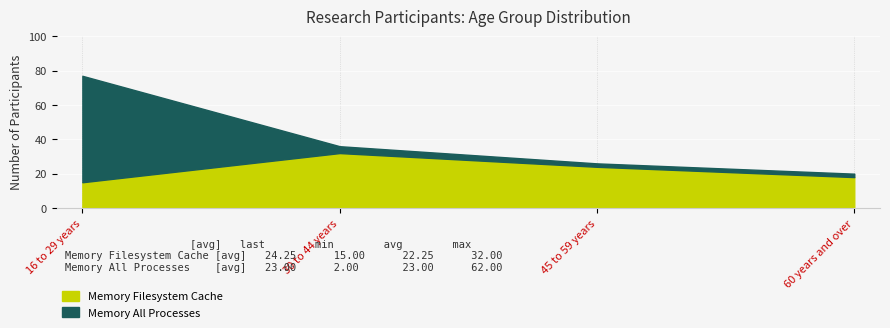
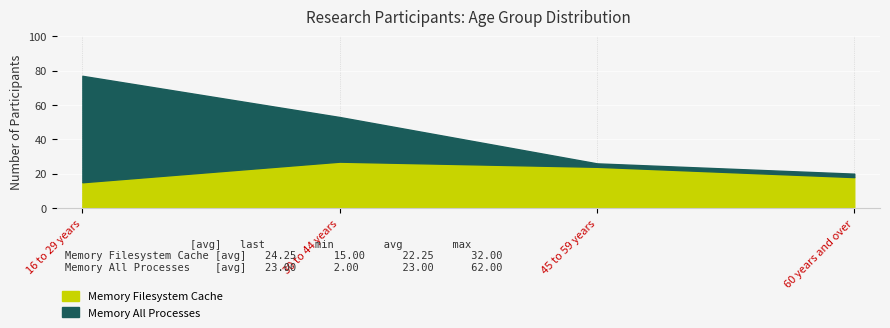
  {
    "Memory Filesystem Cache": {
      "16 to 29 years": 15,
-     "30 to 44 years": 32,
+     "30 to 44 years": 27,
      "45 to 59 years": 24,
      "60 years and over": 18
    },
    "Memory All Processes": {
      "16 to 29 years": 62,
-     "30 to 44 years": 4,
+     "30 to 44 years": 26,
      "45 to 59 years": 2,
      "60 years and over": 2
    }
  }
